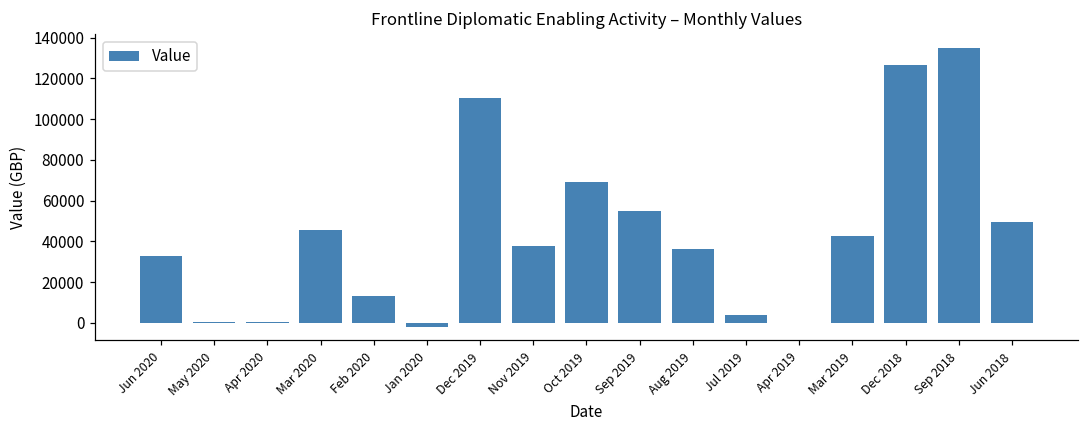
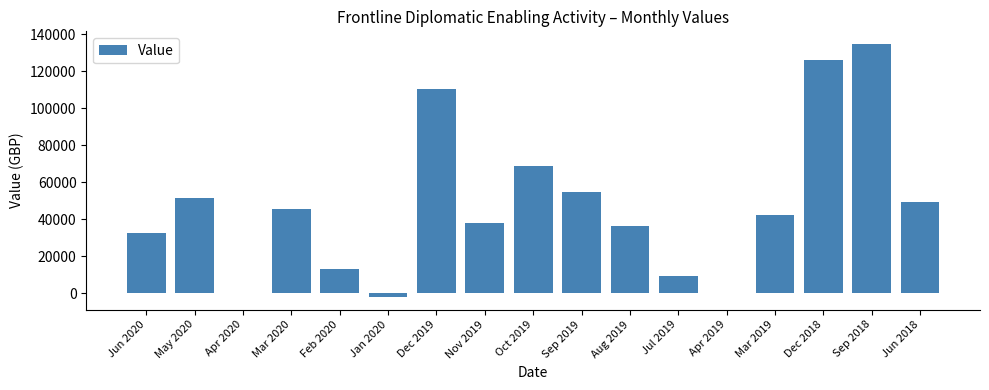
  {
    "Jun 2020": 33000,
-   "May 2020": 0,
+   "May 2020": 52000,
    "Mar 2020": 46000,
    "Feb 2020": 13000,
    "Jan 2020": -2000,
    "Dec 2019": 110000,
    "Nov 2019": 38000,
    "Oct 2019": 69000,
    "Sep 2019": 55000,
    "Aug 2019": 36000,
-   "Jul 2019": 4000,
+   "Jul 2019": 9000,
    "Mar 2019": 42000,
    "Dec 2018": 126000,
    "Sep 2018": 135000,
    "Jun 2018": 50000
  }
